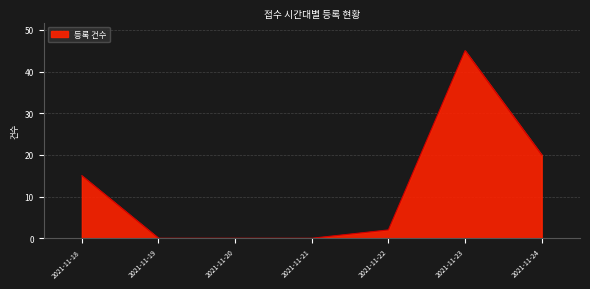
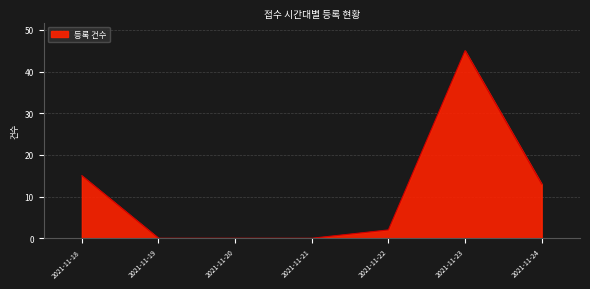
  {
    "2021-11-18": 15,
    "2021-11-19": 0,
    "2021-11-20": 0,
    "2021-11-21": 0,
    "2021-11-22": 2,
    "2021-11-23": 45,
-   "2021-11-24": 20
+   "2021-11-24": 13
  }
